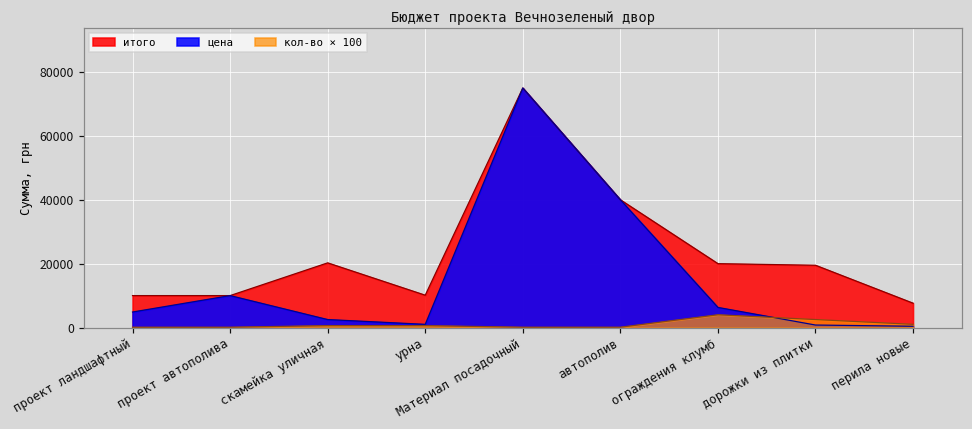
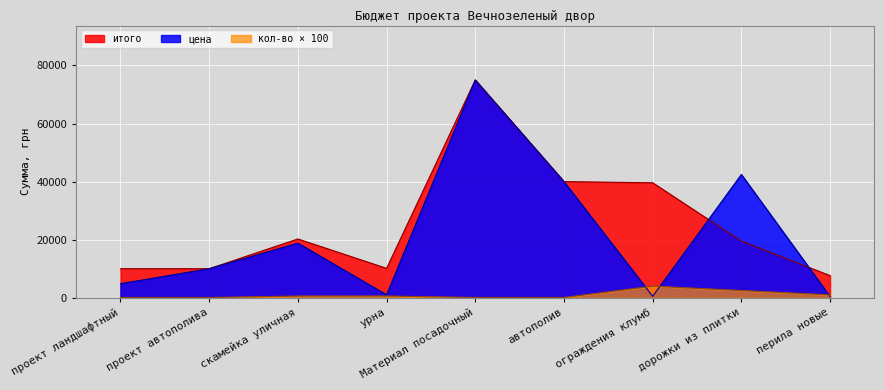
  {
    "итого": {
      "проект ландшафтный": 10000,
      "скамейка уличная": 20000,
      "урна": 10000,
-     "ограждения клумб": 20000,
+     "ограждения клумб": 40000,
      "дорожки из плитки": 20000,
      "перила новые": 8000
    },
    "цена": {
      "проект ландшафтный": 5000,
-     "скамейка уличная": 3000,
-     "ограждения клумб": 6000,
-     "дорожки из плитки": 1000
+     "скамейка уличная": 19000,
+     "ограждения клумб": 1000,
+     "дорожки из плитки": 42000
    },
    "кол-во × 100": {
      "проект ландшафтный": 0,
      "проект автополива": 0,
      "скамейка уличная": 1000,
      "Материал посадочный": 0,
      "автополив": 0,
      "ограждения клумб": 4000,
      "дорожки из плитки": 3000
    }
  }
